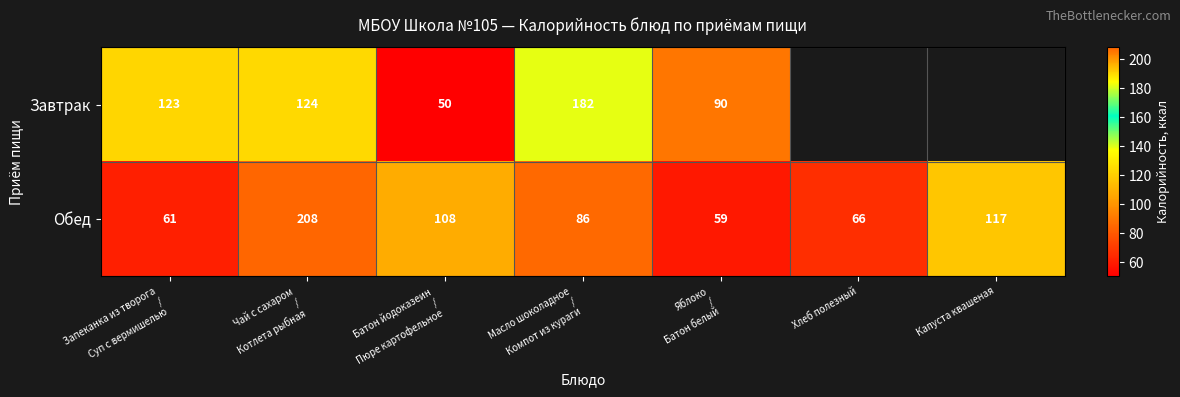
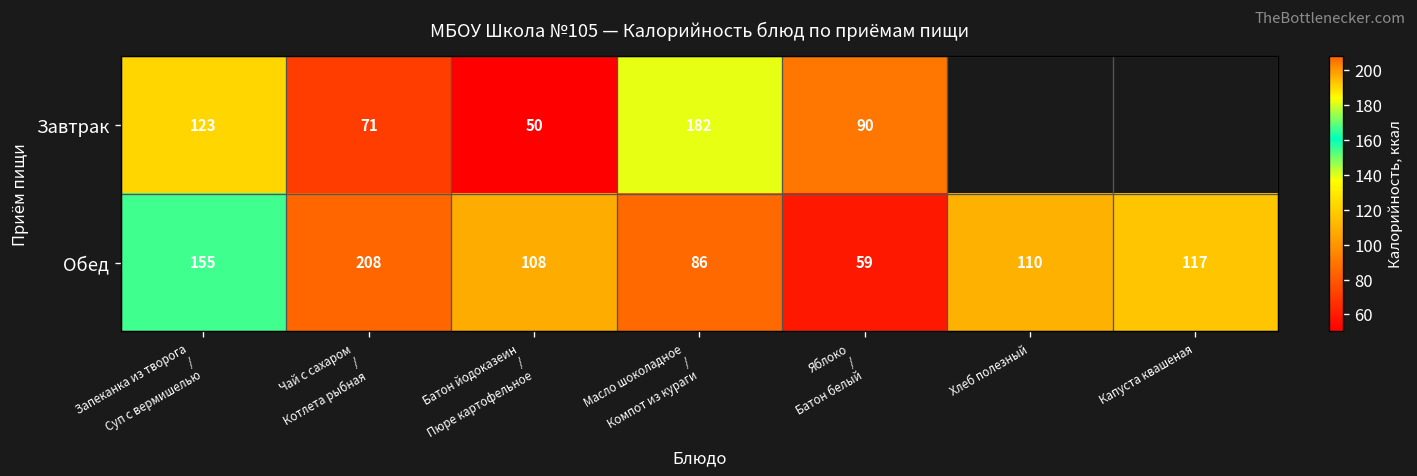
  {
    "Завтрак": {
      "Запеканка из творога / Суп с вермишелью": 123,
-     "Чай с сахаром / Котлета рыбная": 124,
+     "Чай с сахаром / Котлета рыбная": 71,
      "Батон йодоказеин / Пюре картофельное": 50,
      "Масло шоколадное / Компот из кураги": 182,
      "Яблоко / Батон белый": 90
    },
    "Обед": {
-     "Запеканка из творога / Суп с вермишелью": 61,
+     "Запеканка из творога / Суп с вермишелью": 155,
      "Чай с сахаром / Котлета рыбная": 208,
      "Батон йодоказеин / Пюре картофельное": 108,
      "Масло шоколадное / Компот из кураги": 86,
      "Яблоко / Батон белый": 59,
-     "Хлеб полезный": 66,
+     "Хлеб полезный": 110,
      "Капуста квашеная": 117
    }
  }
